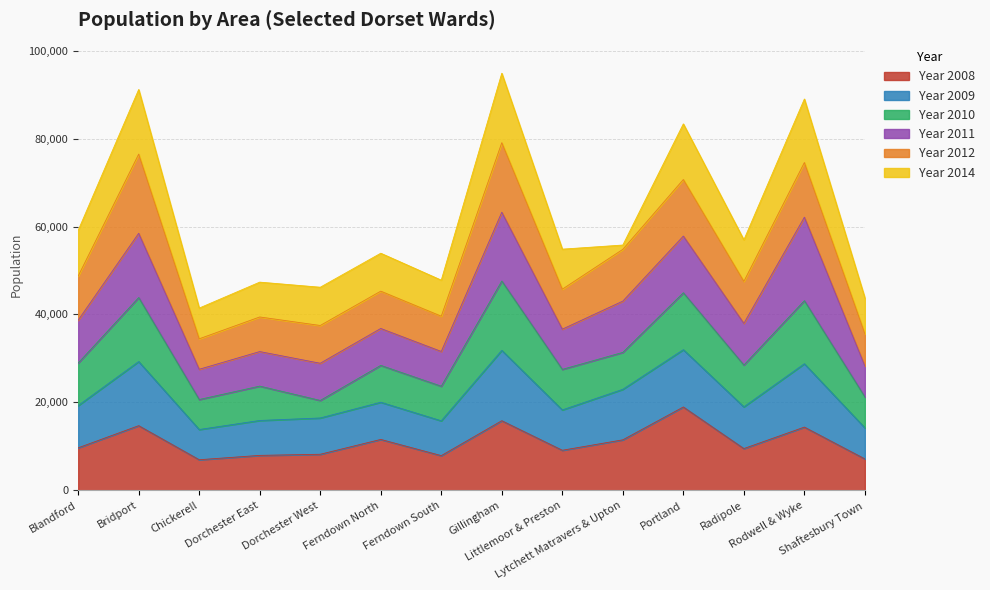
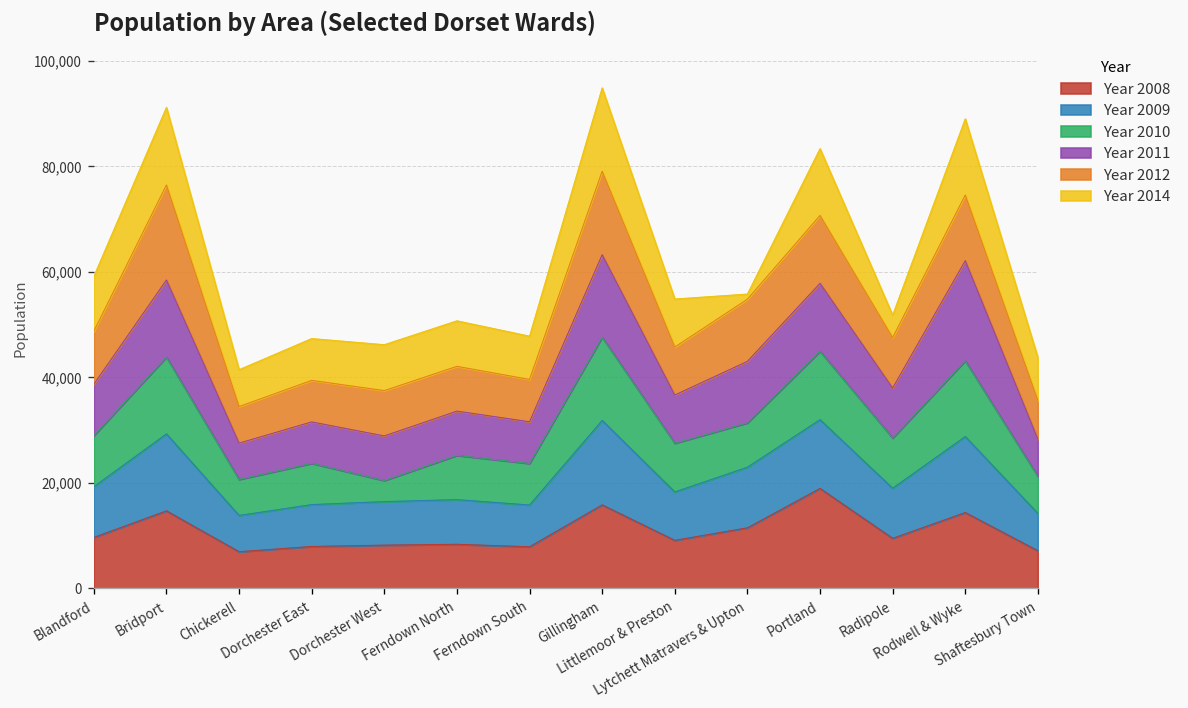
  {
    "Year 2008": {
      "Blandford": "10,000",
      "Bridport": "15,000",
      "Chickerell": "7,000",
      "Dorchester East": "8,000",
      "Dorchester West": "8,000",
-     "Ferndown North": "12,000",
+     "Ferndown North": "8,000",
      "Ferndown South": "8,000",
      "Gillingham": "16,000",
      "Littlemoor & Preston": "9,000",
      "Lytchett Matravers & Upton": "11,000",
      "Portland": "19,000",
      "Radipole": "9,000",
      "Rodwell & Wyke": "14,000",
      "Shaftesbury Town": "7,000"
    },
    "Year 2009": {
      "Blandford": "10,000",
      "Bridport": "15,000",
      "Chickerell": "7,000",
      "Dorchester East": "8,000",
      "Dorchester West": "8,000",
      "Ferndown North": "8,000",
      "Ferndown South": "8,000",
      "Gillingham": "16,000",
      "Littlemoor & Preston": "9,000",
      "Lytchett Matravers & Upton": "11,000",
      "Portland": "13,000",
      "Radipole": "9,000",
      "Rodwell & Wyke": "14,000",
      "Shaftesbury Town": "7,000"
    },
    "Year 2010": {
      "Blandford": "10,000",
      "Bridport": "15,000",
      "Chickerell": "7,000",
      "Dorchester East": "8,000",
      "Dorchester West": "4,000",
      "Ferndown North": "8,000",
      "Ferndown South": "8,000",
      "Gillingham": "16,000",
      "Littlemoor & Preston": "9,000",
      "Lytchett Matravers & Upton": "8,000",
      "Portland": "13,000",
      "Radipole": "10,000",
      "Rodwell & Wyke": "14,000",
      "Shaftesbury Town": "7,000"
    },
    "Year 2011": {
      "Blandford": "10,000",
      "Bridport": "15,000",
      "Chickerell": "7,000",
      "Dorchester East": "8,000",
      "Dorchester West": "8,000",
      "Ferndown North": "8,000",
      "Ferndown South": "8,000",
      "Gillingham": "16,000",
      "Littlemoor & Preston": "9,000",
      "Lytchett Matravers & Upton": "12,000",
      "Portland": "13,000",
      "Radipole": "9,000",
      "Rodwell & Wyke": "19,000",
      "Shaftesbury Town": "7,000"
    },
    "Year 2012": {
      "Blandford": "10,000",
      "Bridport": "18,000",
      "Chickerell": "7,000",
      "Dorchester East": "8,000",
      "Dorchester West": "9,000",
      "Ferndown North": "8,000",
      "Ferndown South": "8,000",
      "Gillingham": "16,000",
      "Littlemoor & Preston": "9,000",
      "Lytchett Matravers & Upton": "12,000",
      "Portland": "13,000",
      "Radipole": "10,000",
      "Rodwell & Wyke": "12,000",
      "Shaftesbury Town": "7,000"
    },
    "Year 2014": {
      "Blandford": "10,000",
      "Bridport": "15,000",
      "Chickerell": "7,000",
      "Dorchester East": "8,000",
      "Dorchester West": "9,000",
      "Ferndown North": "9,000",
      "Ferndown South": "8,000",
      "Gillingham": "16,000",
      "Littlemoor & Preston": "9,000",
      "Lytchett Matravers & Upton": "1,000",
      "Portland": "13,000",
-     "Radipole": "9,000",
+     "Radipole": "4,000",
      "Rodwell & Wyke": "14,000",
      "Shaftesbury Town": "8,000"
    }
  }
